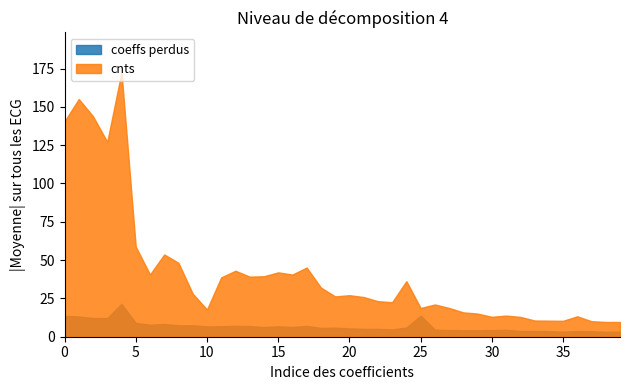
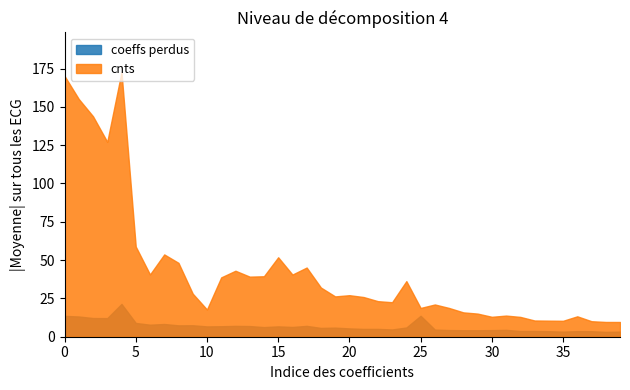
  {
    "coeffs perdus": {
      "0": 14,
      "5": 9,
      "10": 7,
      "15": 7,
      "20": 5,
      "25": 14,
      "30": 4,
      "35": 3
    },
    "cnts": {
-     "0": 141,
+     "0": 170,
      "5": 59,
      "10": 18,
-     "15": 42,
+     "15": 52,
      "20": 27,
      "25": 19,
      "30": 13,
      "35": 10
    }
  }
